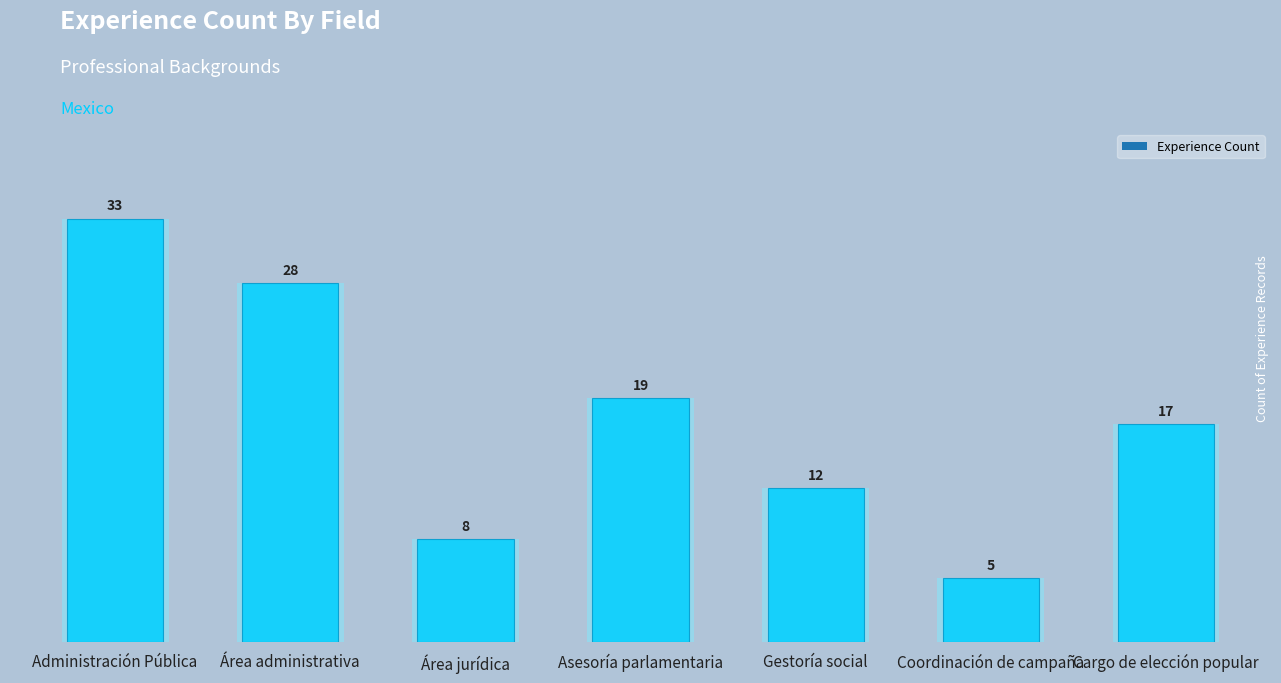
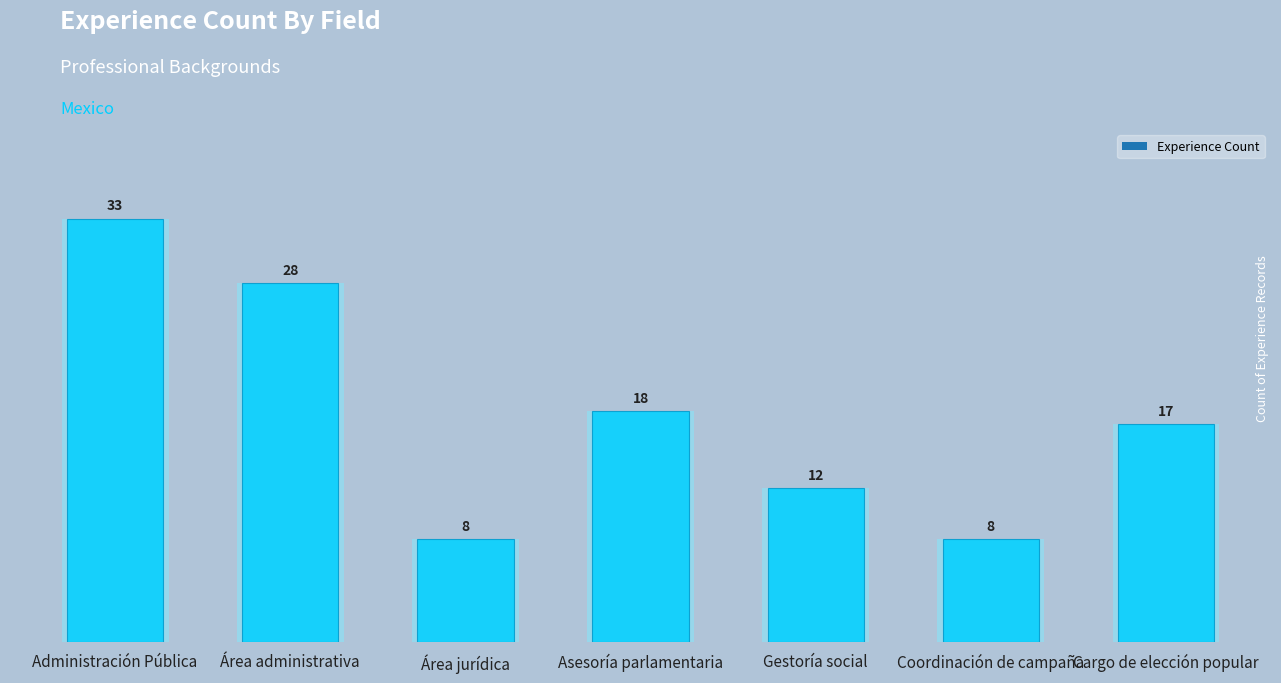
  {
    "Administración Pública": 33,
    "Área administrativa": 28,
    "Área jurídica": 8,
-   "Asesoría parlamentaria": 19,
+   "Asesoría parlamentaria": 18,
    "Gestoría social": 12,
-   "Coordinación de campaña": 5,
+   "Coordinación de campaña": 8,
    "Cargo de elección popular": 17
  }
